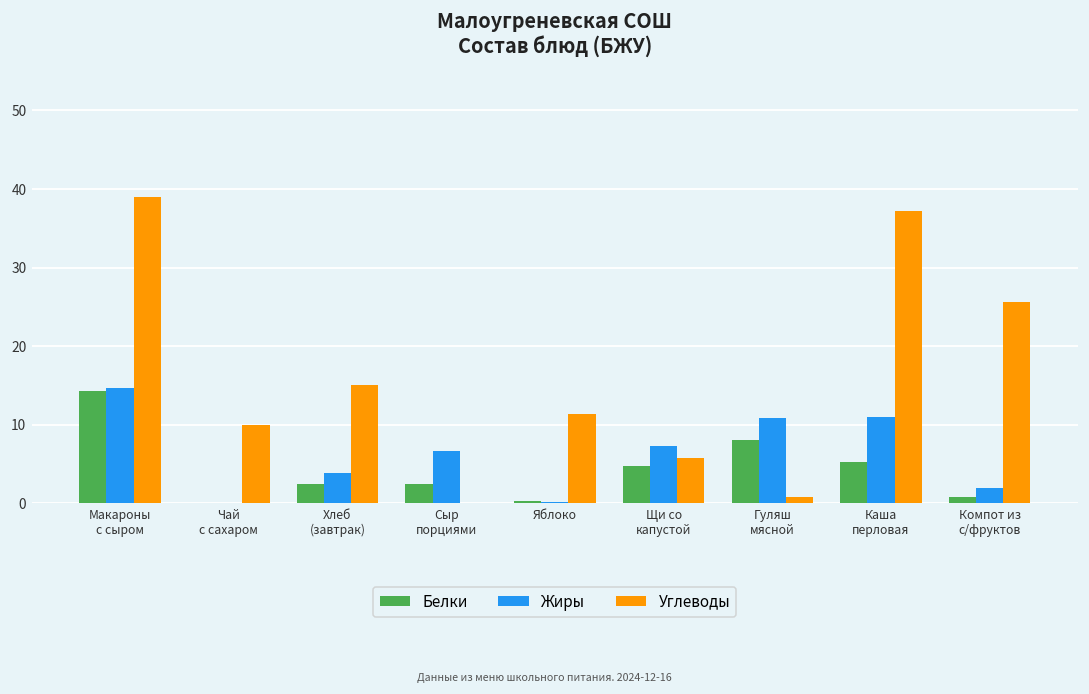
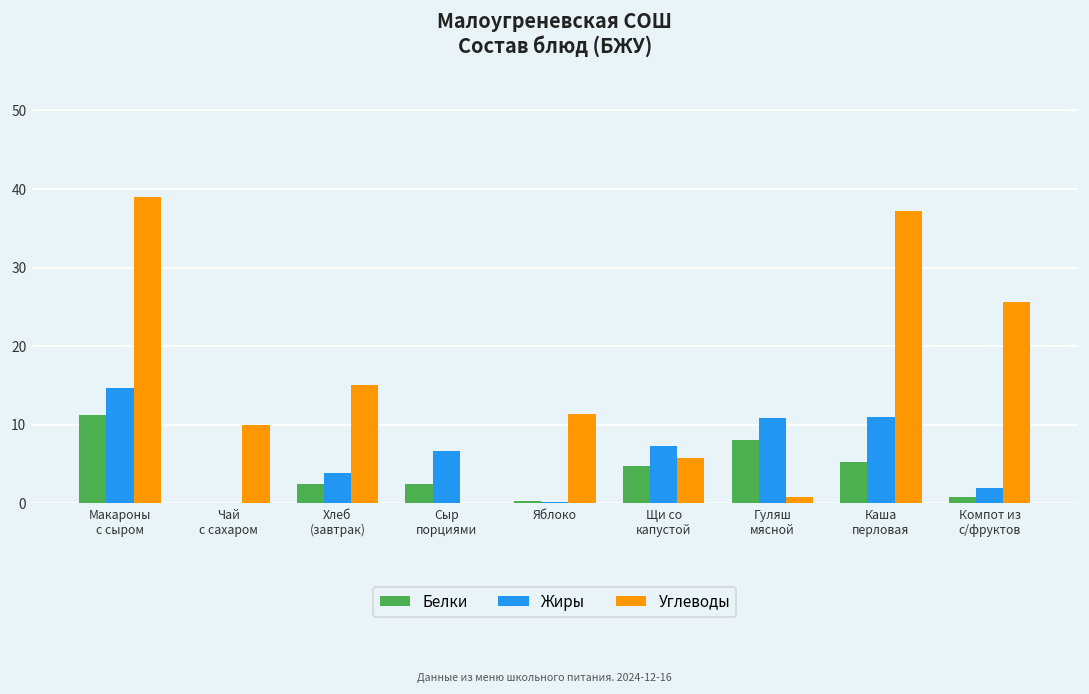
  {
    "Белки": {
-     "Макароны с сыром": 14,
+     "Макароны с сыром": 11,
      "Чай с сахаром": 0,
      "Хлеб (завтрак)": 2,
      "Сыр порциями": 2,
      "Щи со капустой": 5,
      "Гуляш мясной": 8,
      "Каша перловая": 5,
      "Компот из с/фруктов": 1
    },
    "Жиры": {
      "Макароны с сыром": 15,
      "Чай с сахаром": 0,
      "Хлеб (завтрак)": 4,
      "Сыр порциями": 7,
      "Щи со капустой": 7,
      "Гуляш мясной": 11,
      "Каша перловая": 11,
      "Компот из с/фруктов": 2
    },
    "Углеводы": {
      "Макароны с сыром": 39,
      "Чай с сахаром": 10,
      "Хлеб (завтрак)": 15,
      "Сыр порциями": 0,
      "Яблоко": 11,
      "Щи со капустой": 6,
      "Гуляш мясной": 1,
      "Каша перловая": 37,
      "Компот из с/фруктов": 26
    }
  }
